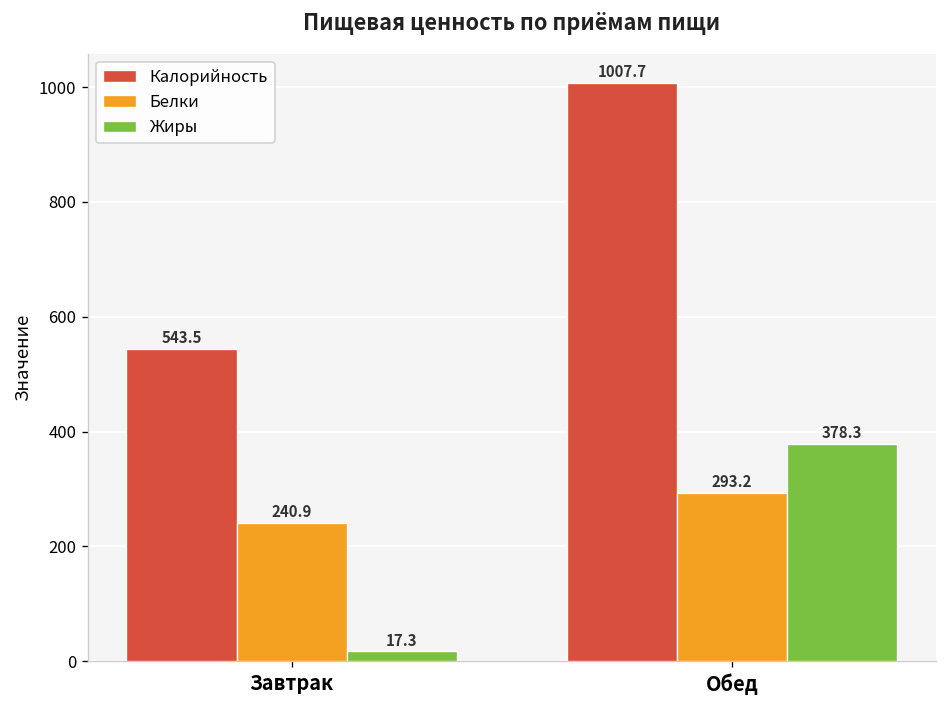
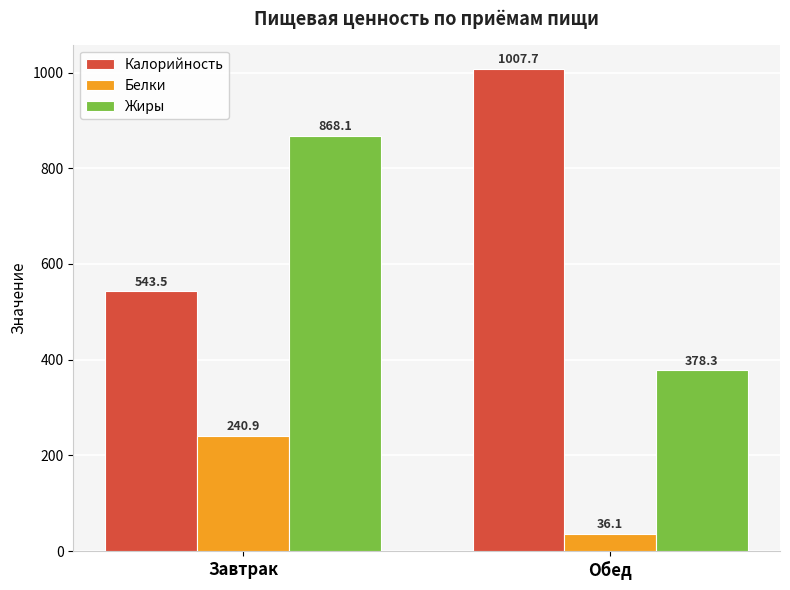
  {
    "Калорийность": {
      "Завтрак": 543.5,
      "Обед": 1007.7
    },
    "Белки": {
      "Завтрак": 240.9,
-     "Обед": 293.2
+     "Обед": 36.1
    },
    "Жиры": {
-     "Завтрак": 17.3,
+     "Завтрак": 868.1,
      "Обед": 378.3
    }
  }
